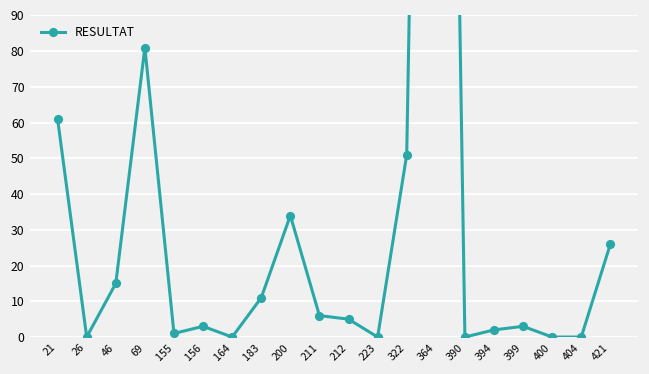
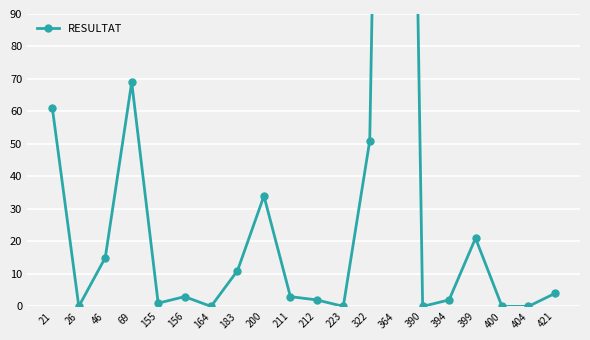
  {
    "21": 61,
    "26": 0,
    "46": 15,
-   "69": 81,
+   "69": 69,
    "155": 1,
    "156": 3,
    "164": 0,
    "183": 11,
    "200": 34,
-   "211": 6,
-   "212": 5,
+   "211": 3,
+   "212": 2,
    "223": 0,
    "322": 51,
    "390": 0,
    "394": 2,
-   "399": 3,
+   "399": 21,
    "400": 0,
    "404": 0,
-   "421": 26
+   "421": 4
  }
